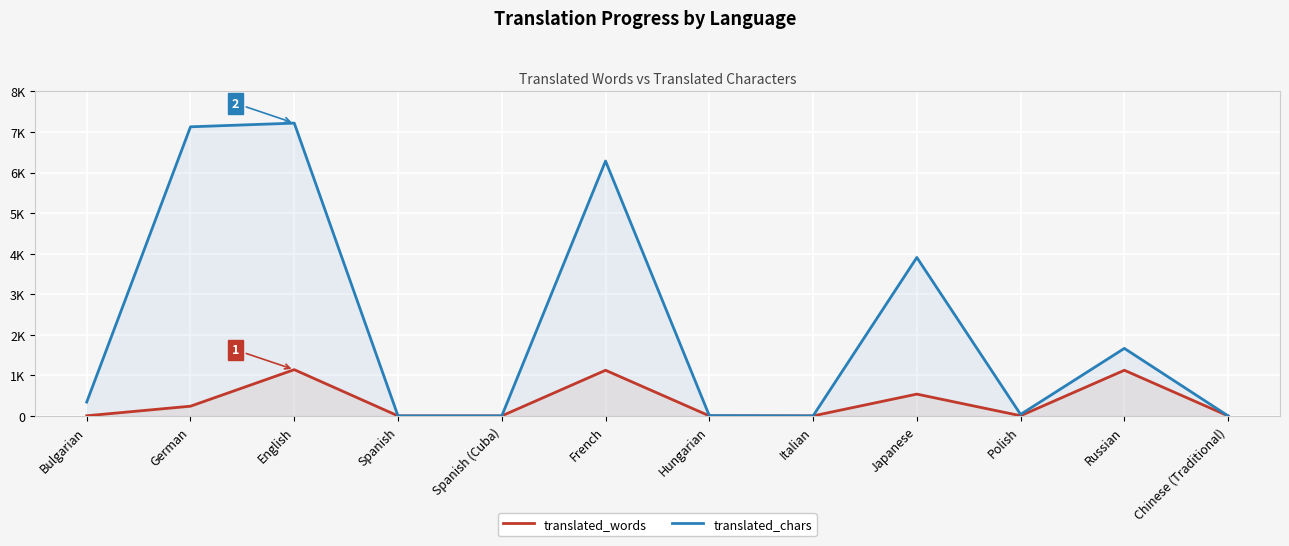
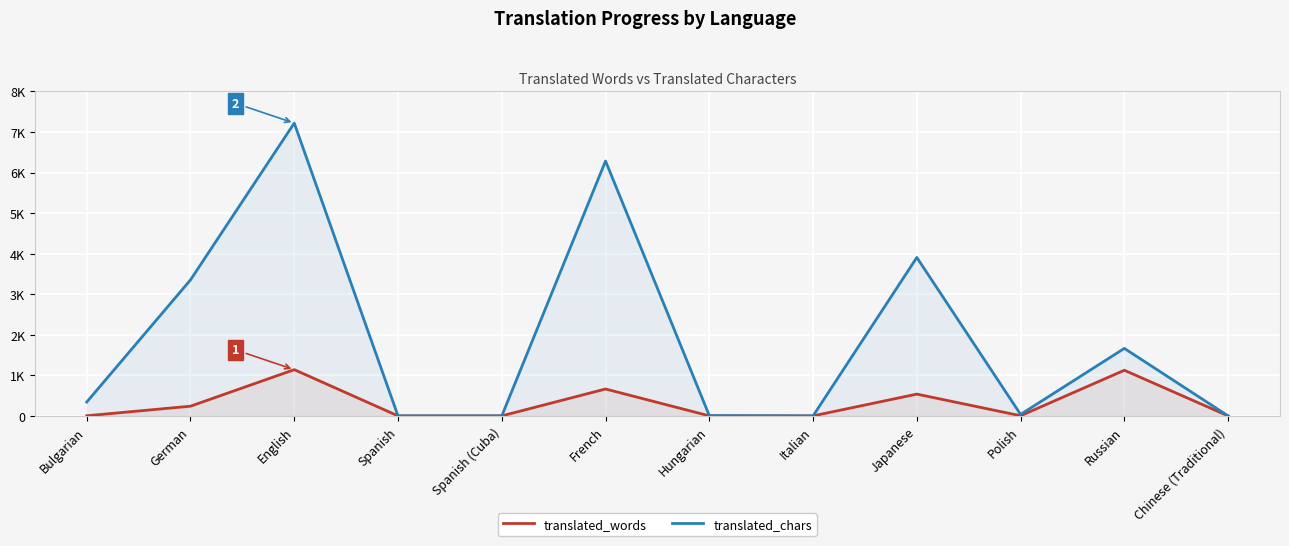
  {
    "translated_words": {
      "Bulgarian": 0,
      "German": 200,
      "English": 1100,
-     "French": 1100,
+     "French": 700,
      "Japanese": 500,
      "Russian": 1100
    },
    "translated_chars": {
      "Bulgarian": 300,
-     "German": 7100,
+     "German": 3400,
      "English": 7200,
      "French": 6300,
      "Japanese": 3900,
      "Russian": 1700
    }
  }
